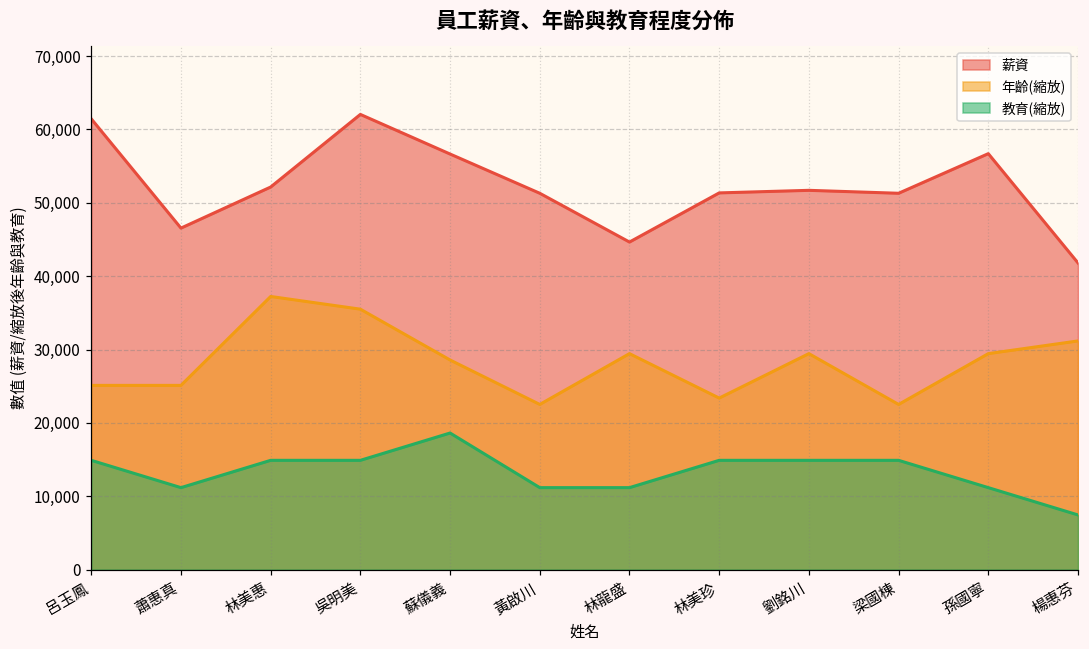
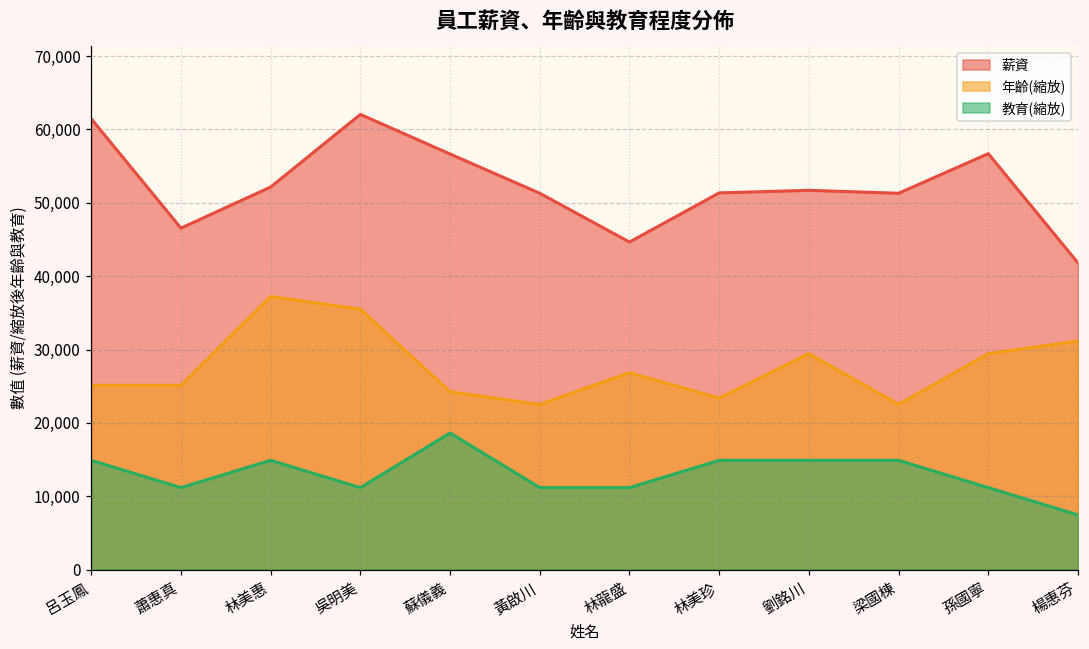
  {
    "薪資": {
      "呂玉鳳": "61,000",
      "蕭惠真": "47,000",
      "林美惠": "52,000",
      "吳明美": "62,000",
      "蘇儀義": "57,000",
      "黃啟川": "51,000",
      "林龍盛": "45,000",
      "林美珍": "51,000",
      "劉銘川": "52,000",
      "梁國棟": "51,000",
      "孫國寧": "57,000",
      "楊惠芬": "42,000"
    },
    "年齡(縮放)": {
      "呂玉鳳": "25,000",
      "蕭惠真": "25,000",
      "林美惠": "37,000",
      "吳明美": "35,000",
-     "蘇儀義": "29,000",
+     "蘇儀義": "24,000",
      "黃啟川": "23,000",
-     "林龍盛": "29,000",
+     "林龍盛": "27,000",
      "林美珍": "23,000",
      "劉銘川": "29,000",
      "梁國棟": "23,000",
      "孫國寧": "29,000",
      "楊惠芬": "31,000"
    },
    "教育(縮放)": {
      "呂玉鳳": "15,000",
      "蕭惠真": "11,000",
      "林美惠": "15,000",
-     "吳明美": "15,000",
+     "吳明美": "11,000",
      "蘇儀義": "19,000",
      "黃啟川": "11,000",
      "林龍盛": "11,000",
      "林美珍": "15,000",
      "劉銘川": "15,000",
      "梁國棟": "15,000",
      "孫國寧": "11,000",
      "楊惠芬": "7,000"
    }
  }
